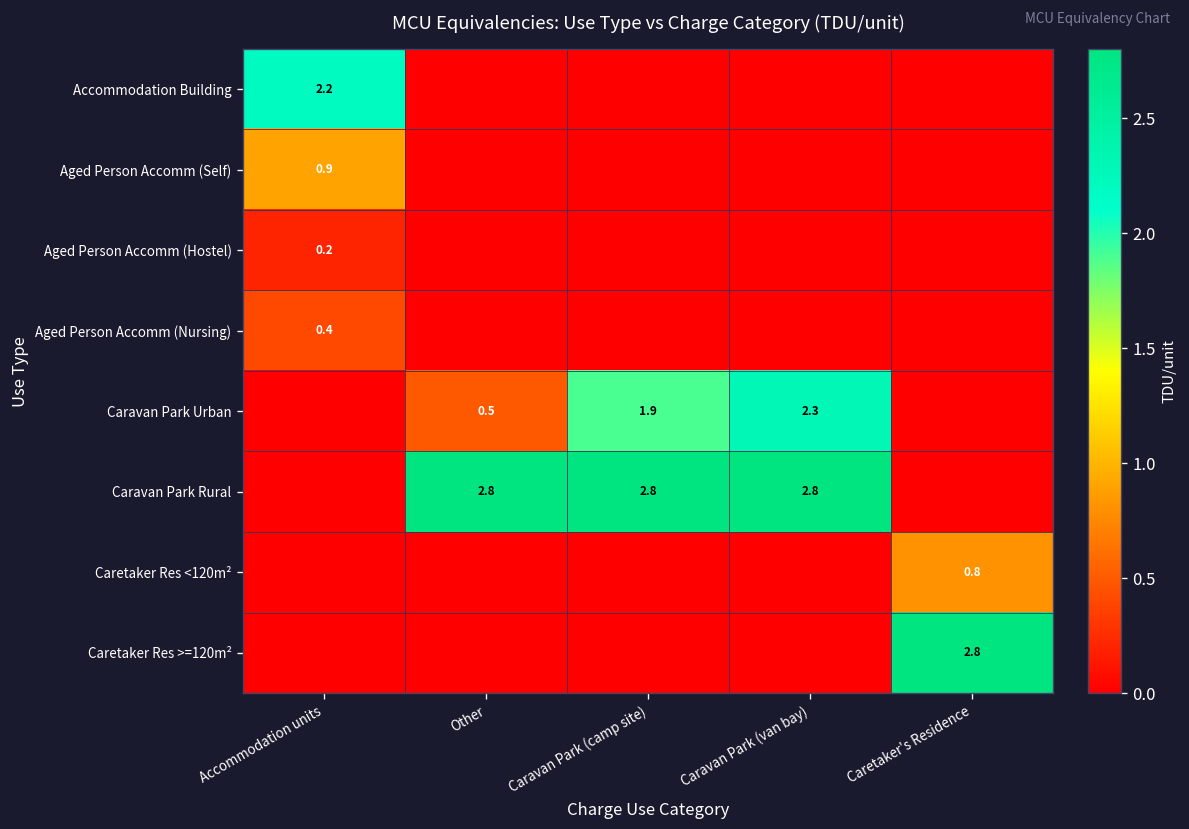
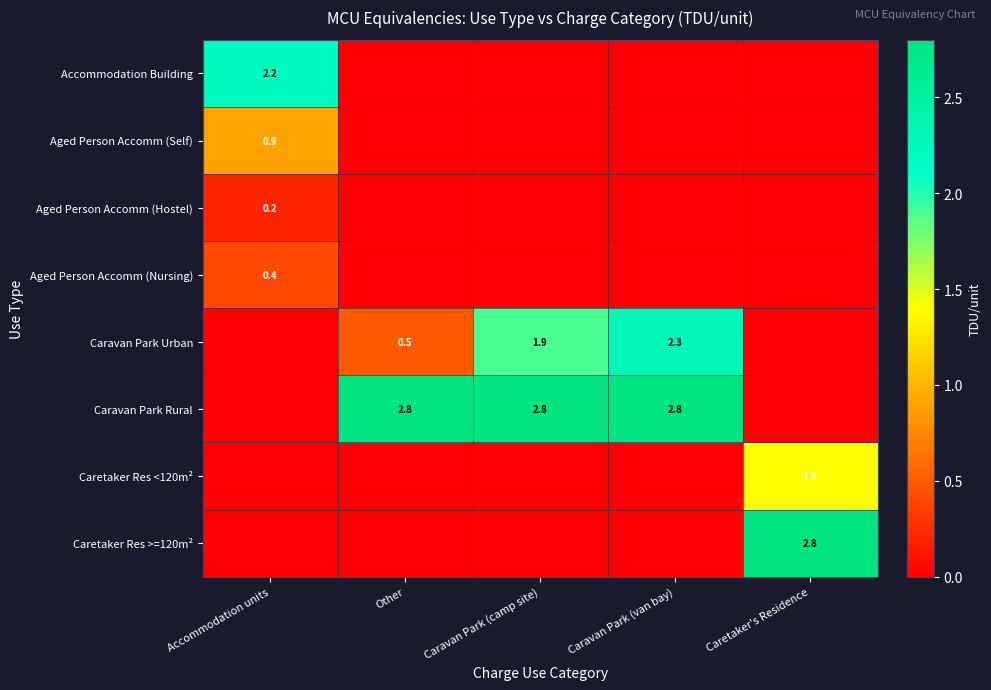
  {
    "Accommodation Building": {
      "Accommodation units": 2.2
    },
    "Aged Person Accomm (Self)": {
      "Accommodation units": 0.9
    },
    "Aged Person Accomm (Hostel)": {
      "Accommodation units": 0.2
    },
    "Aged Person Accomm (Nursing)": {
      "Accommodation units": 0.4
    },
    "Caravan Park Urban": {
      "Other": 0.5,
      "Caravan Park (camp site)": 1.9,
      "Caravan Park (van bay)": 2.3
    },
    "Caravan Park Rural": {
      "Other": 2.8,
      "Caravan Park (camp site)": 2.8,
      "Caravan Park (van bay)": 2.8
    },
    "Caretaker Res <120m²": {
-     "Caretaker's Residence": 0.8
+     "Caretaker's Residence": 1.4
    },
    "Caretaker Res >=120m²": {
      "Caretaker's Residence": 2.8
    }
  }
